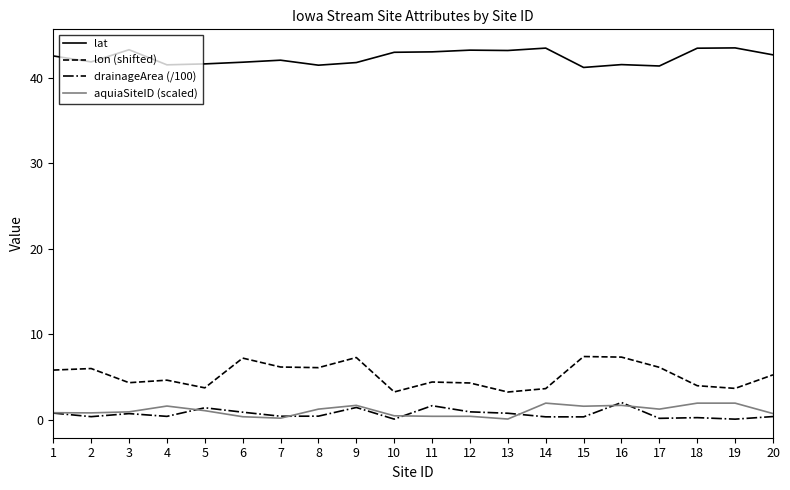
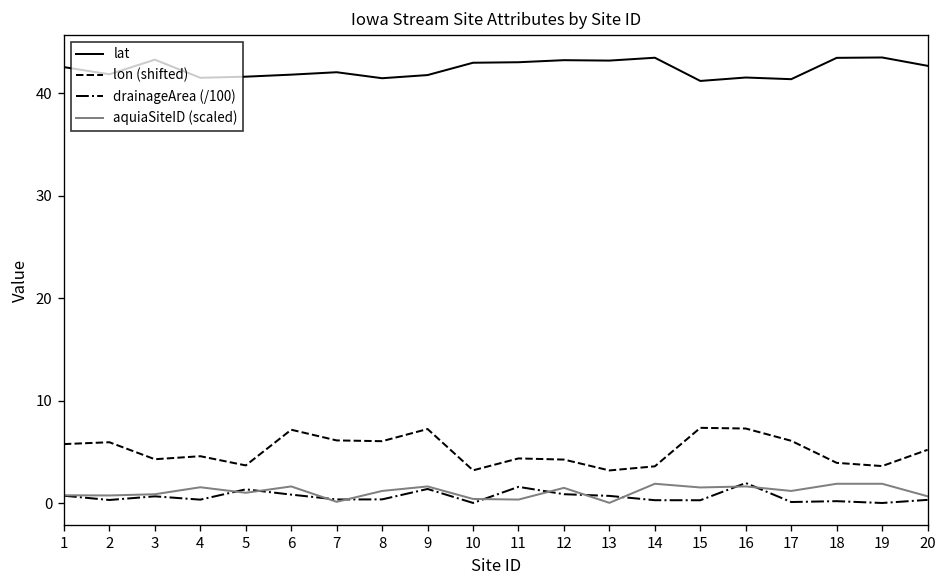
  {
    "aquiaSiteID (scaled)": {
      "2": 1,
      "4": 2,
      "5": 1,
-     "6": 0,
+     "6": 2,
      "8": 1,
      "10": 0,
      "11": 0,
-     "12": 0,
+     "12": 2,
      "13": 0,
      "14": 2,
      "15": 2,
      "16": 2,
      "17": 1,
      "18": 2,
      "19": 2,
      "20": 1
    }
  }
